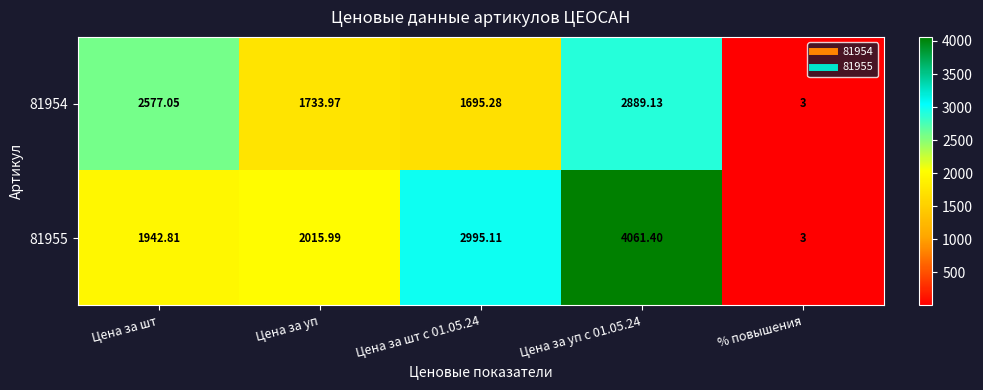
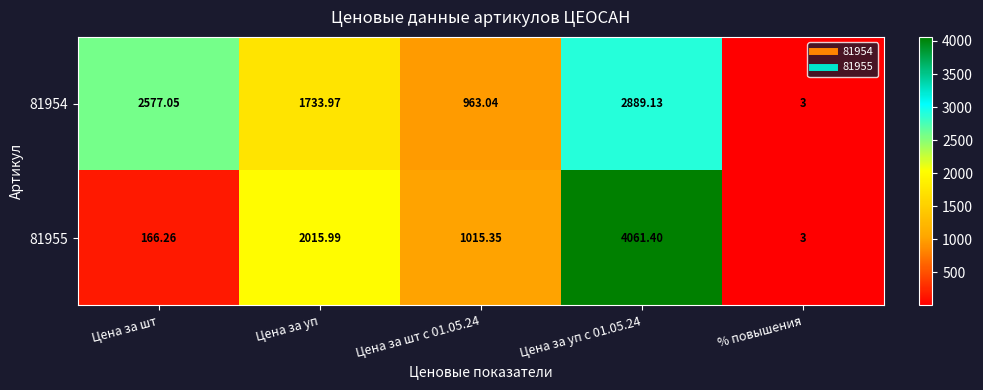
  {
    "81954": {
      "Цена за шт": 2577.05,
      "Цена за уп": 1733.97,
-     "Цена за шт с 01.05.24": 1695.28,
+     "Цена за шт с 01.05.24": 963.04,
      "Цена за уп с 01.05.24": 2889.13,
      "% повышения": 3
    },
    "81955": {
-     "Цена за шт": 1942.81,
+     "Цена за шт": 166.26,
      "Цена за уп": 2015.99,
-     "Цена за шт с 01.05.24": 2995.11,
+     "Цена за шт с 01.05.24": 1015.35,
      "Цена за уп с 01.05.24": 4061.40,
      "% повышения": 3
    }
  }
